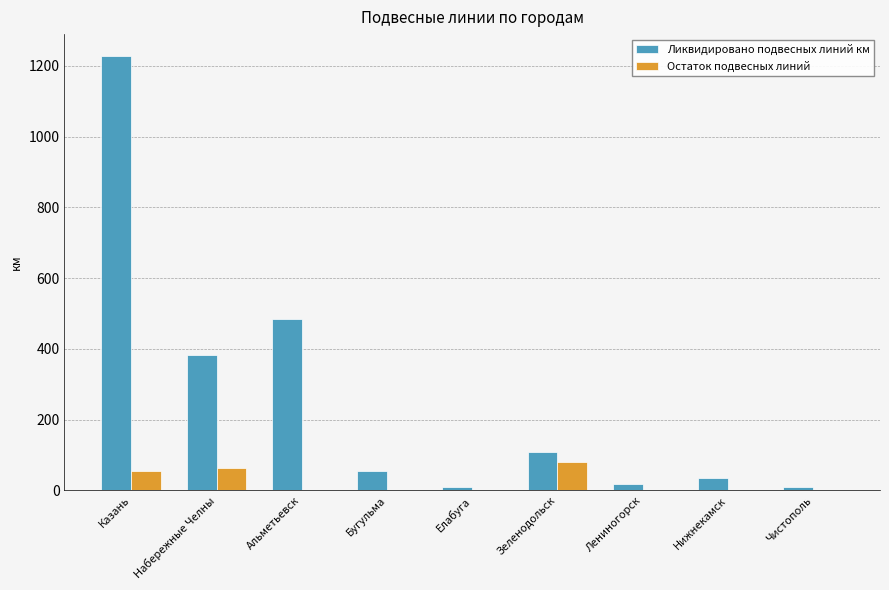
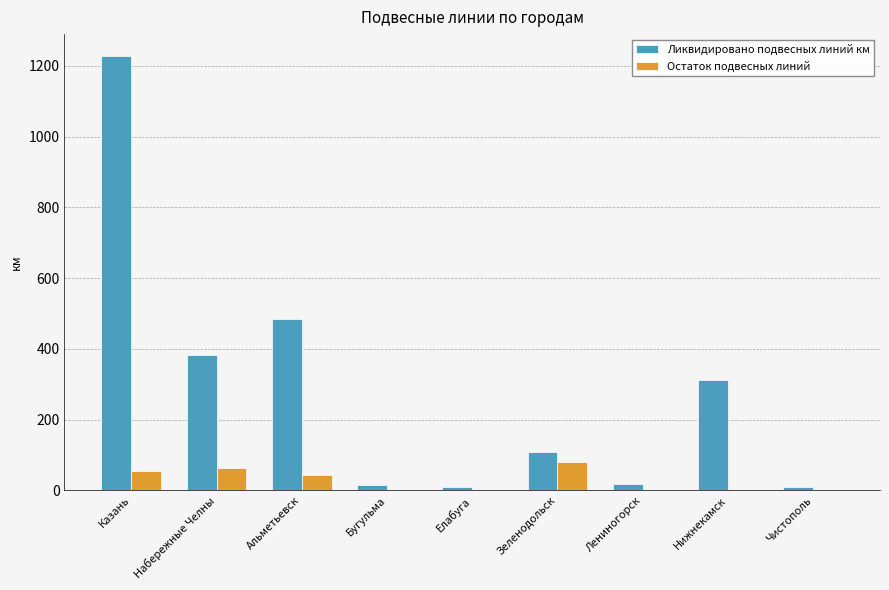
  {
    "Ликвидировано подвесных линий км": {
      "Казань": 1230,
      "Набережные Челны": 380,
      "Альметьевск": 490,
-     "Бугульма": 50,
+     "Бугульма": 10,
      "Елабуга": 10,
      "Зеленодольск": 110,
      "Лениногорск": 20,
-     "Нижнекамск": 40,
+     "Нижнекамск": 310,
      "Чистополь": 10
    },
    "Остаток подвесных линий": {
      "Казань": 50,
      "Набережные Челны": 60,
-     "Альметьевск": 0,
+     "Альметьевск": 40,
      "Елабуга": 0,
      "Зеленодольск": 80,
      "Лениногорск": 0,
      "Нижнекамск": 0,
      "Чистополь": 0
    }
  }
